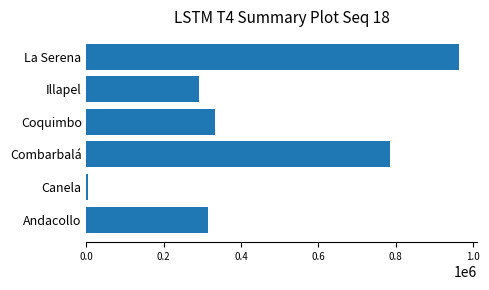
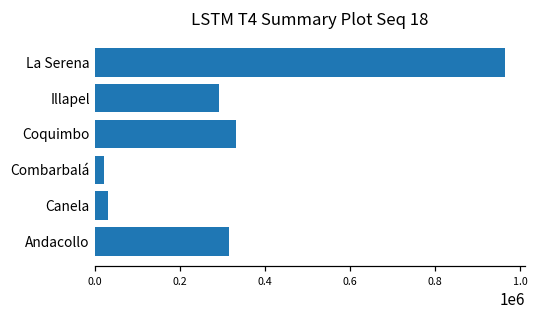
  {
    "La Serena": 960000,
    "Illapel": 290000,
    "Coquimbo": 330000,
-   "Combarbalá": 790000,
-   "Canela": 0,
+   "Combarbalá": 20000,
+   "Canela": 30000,
    "Andacollo": 310000
  }
